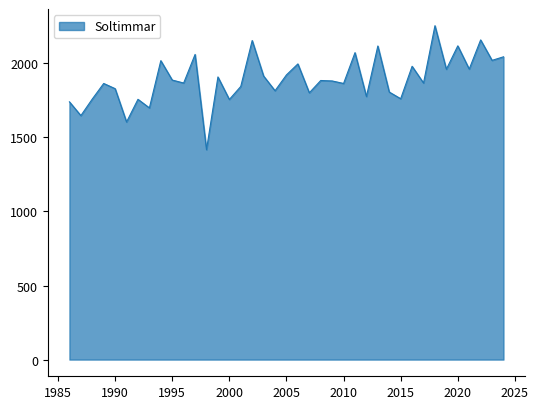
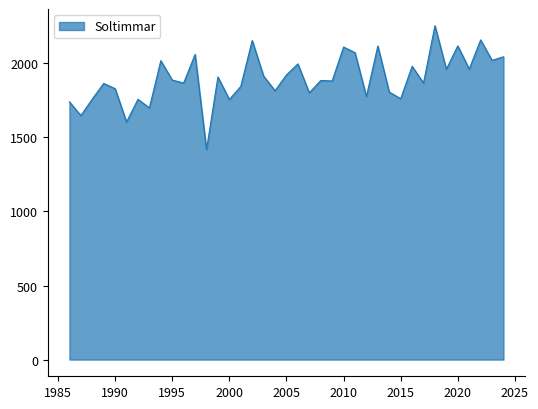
  {
    "1990": 1830,
    "1995": 1890,
    "2000": 1760,
    "2005": 1920,
-   "2010": 1860,
+   "2010": 2110,
    "2015": 1760,
    "2020": 2120
  }
